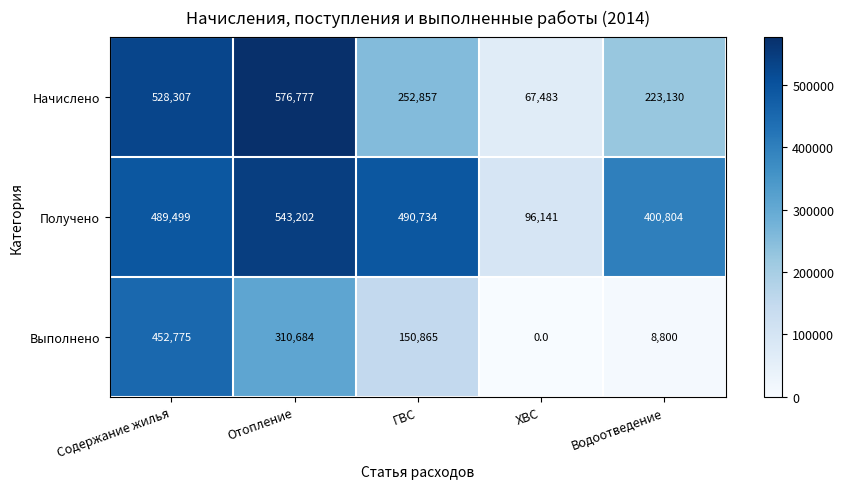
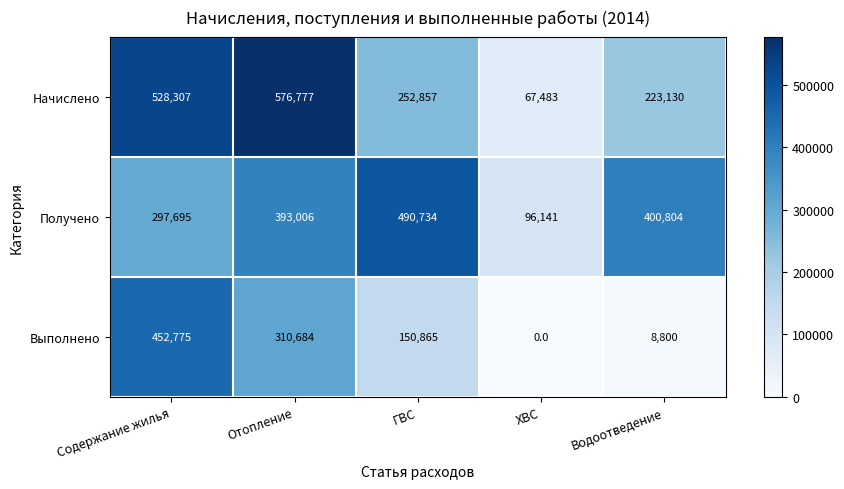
  {
    "Начислено": {
      "Содержание жилья": "528,307",
      "Отопление": "576,777",
      "ГВС": "252,857",
      "ХВС": "67,483",
      "Водоотведение": "223,130"
    },
    "Получено": {
-     "Содержание жилья": "489,499",
-     "Отопление": "543,202",
+     "Содержание жилья": "297,695",
+     "Отопление": "393,006",
      "ГВС": "490,734",
      "ХВС": "96,141",
      "Водоотведение": "400,804"
    },
    "Выполнено": {
      "Содержание жилья": "452,775",
      "Отопление": "310,684",
      "ГВС": "150,865",
      "ХВС": "0.0",
      "Водоотведение": "8,800"
    }
  }
